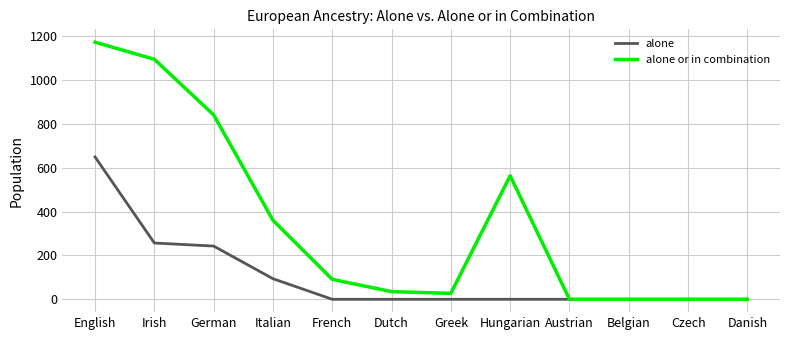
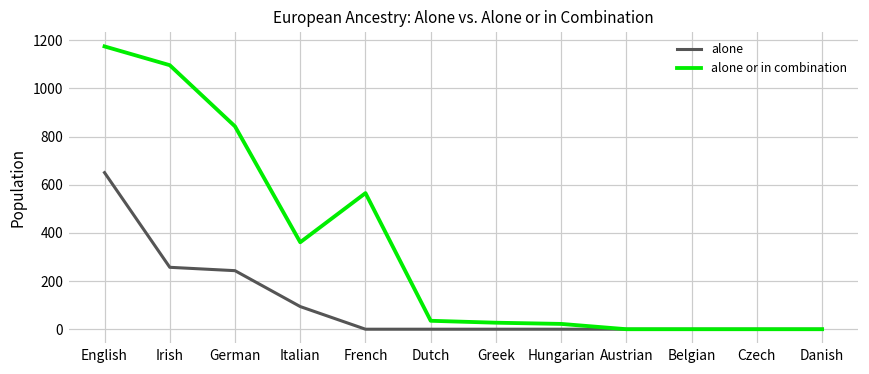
  {
    "alone": {
      "English": 650,
      "Irish": 260,
      "German": 240,
      "Italian": 90,
      "French": 0,
      "Dutch": 0,
      "Greek": 0,
      "Hungarian": 0
    },
    "alone or in combination": {
      "English": 1170,
      "Irish": 1100,
      "German": 840,
      "Italian": 360,
-     "French": 90,
+     "French": 570,
      "Dutch": 40,
      "Greek": 30,
-     "Hungarian": 560
+     "Hungarian": 20
    }
  }
